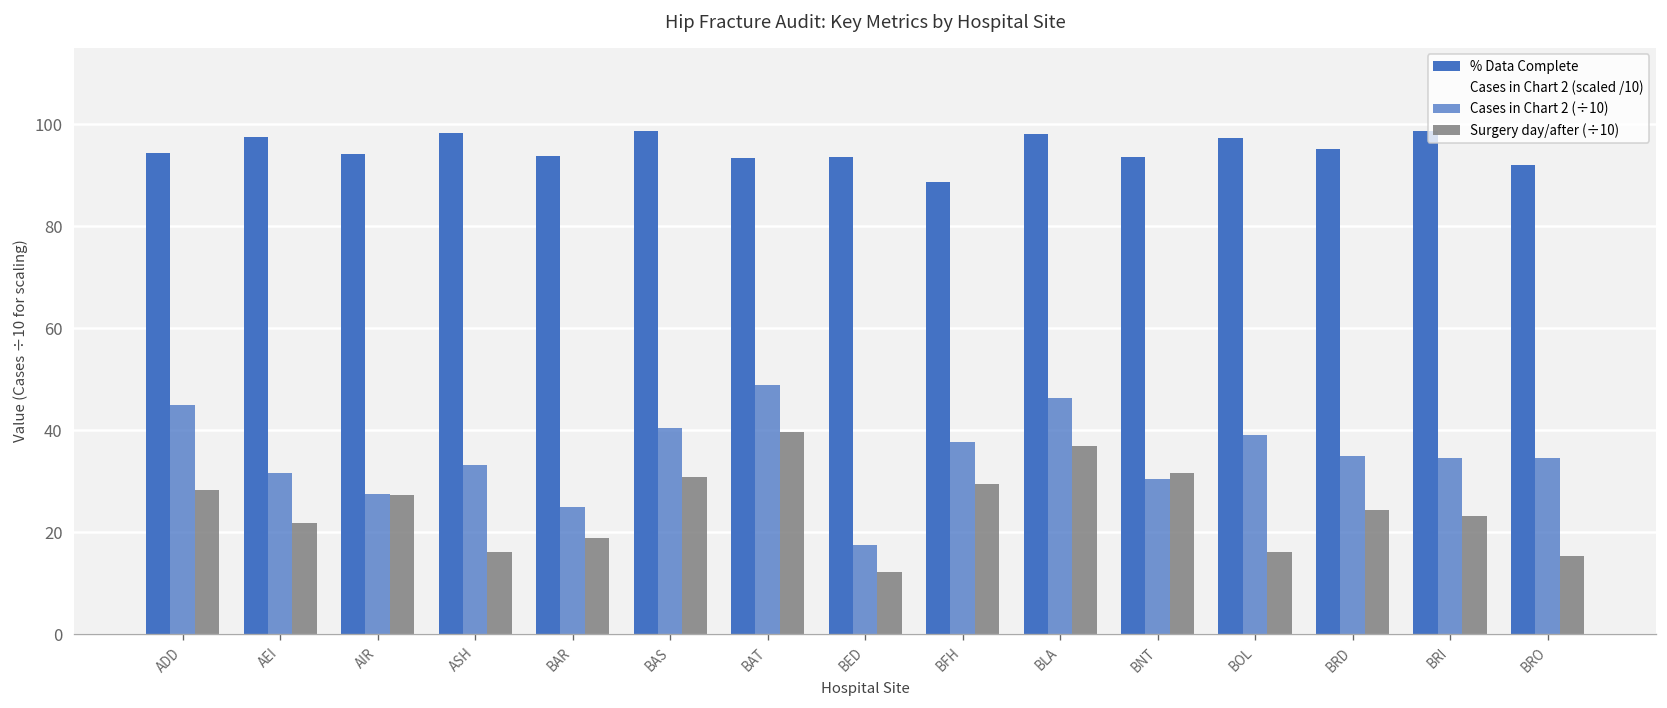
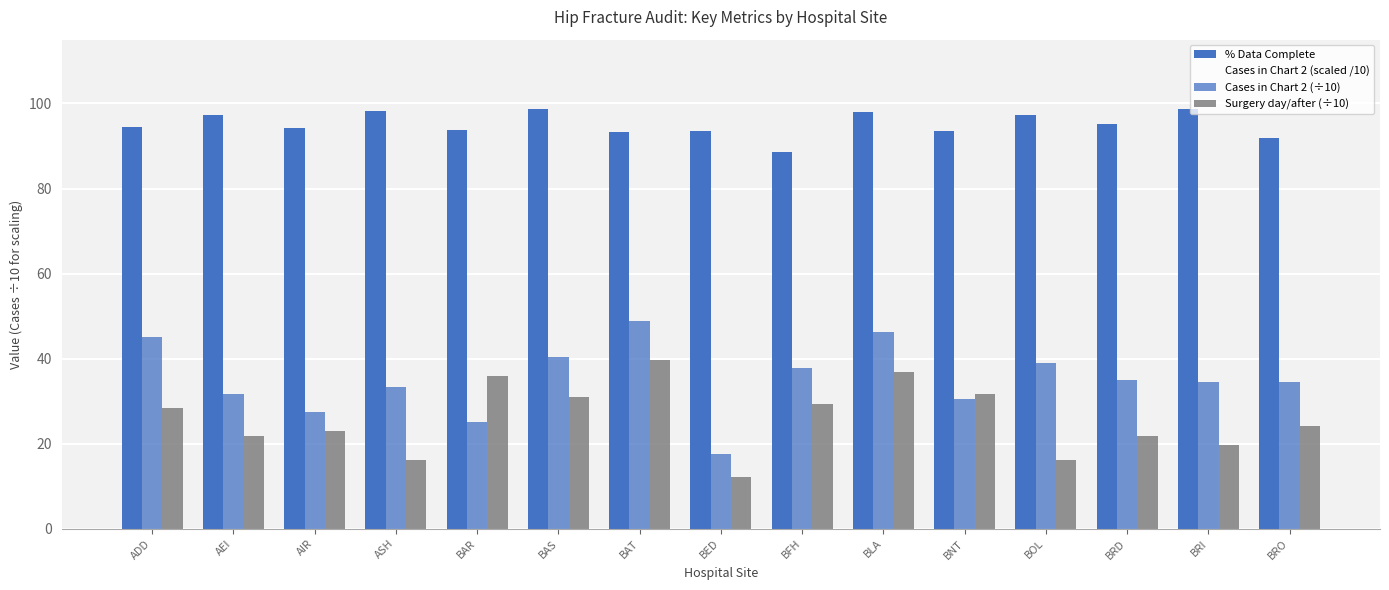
  {
    "Surgery day/after (÷10)": {
      "ADD": 28,
      "AEI": 22,
-     "AIR": 27,
+     "AIR": 23,
      "ASH": 16,
-     "BAR": 19,
+     "BAR": 36,
      "BAS": 31,
      "BAT": 40,
      "BED": 12,
      "BFH": 29,
      "BLA": 37,
      "BNT": 32,
      "BOL": 16,
-     "BRD": 24,
-     "BRI": 23,
-     "BRO": 15
+     "BRD": 22,
+     "BRI": 20,
+     "BRO": 24
    }
  }
